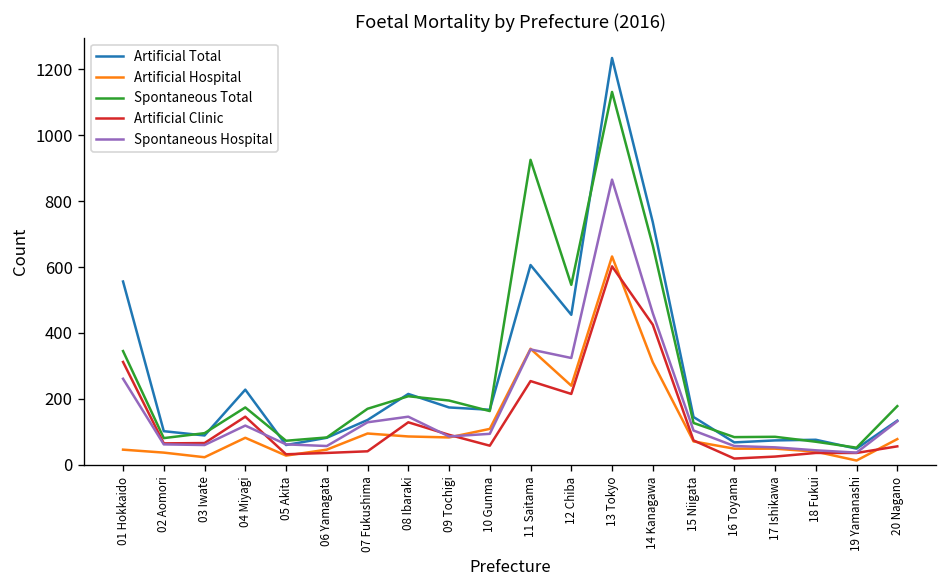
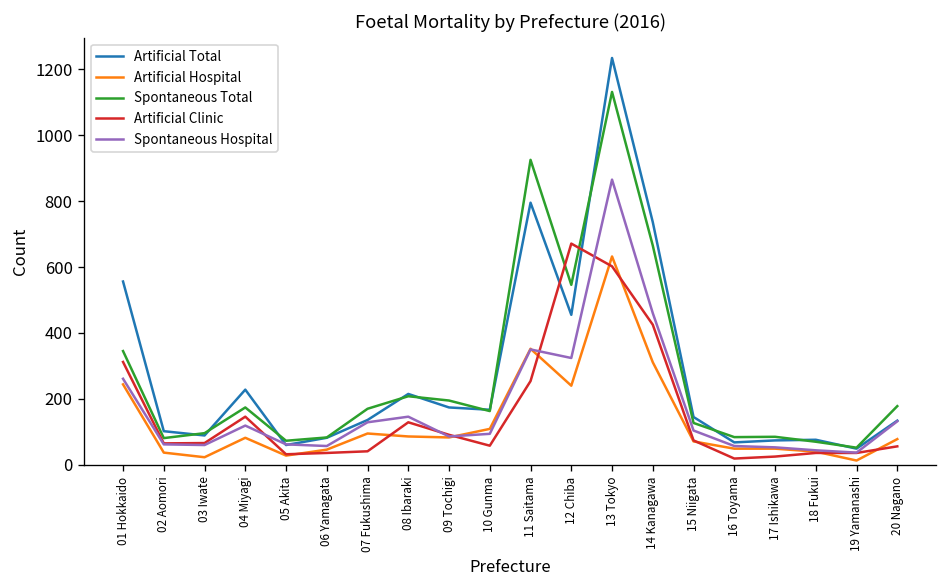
  {
    "Artificial Total": {
      "01 Hokkaido": 560,
      "02 Aomori": 100,
      "04 Miyagi": 230,
      "09 Tochigi": 170,
-     "11 Saitama": 610,
+     "11 Saitama": 800,
      "12 Chiba": 460,
      "13 Tokyo": 1230,
      "14 Kanagawa": 740,
      "15 Niigata": 150,
      "16 Toyama": 70,
      "17 Ishikawa": 70
    },
    "Artificial Hospital": {
-     "01 Hokkaido": 50,
+     "01 Hokkaido": 240,
      "02 Aomori": 40,
      "03 Iwate": 20,
      "04 Miyagi": 80,
      "06 Yamagata": 50,
      "07 Fukushima": 100,
      "08 Ibaraki": 90,
      "10 Gunma": 110,
      "12 Chiba": 240,
      "13 Tokyo": 630,
      "14 Kanagawa": 310,
      "19 Yamanashi": 10,
      "20 Nagano": 80
    },
    "Spontaneous Total": {
      "01 Hokkaido": 350,
      "02 Aomori": 80,
      "04 Miyagi": 170,
      "05 Akita": 70,
      "07 Fukushima": 170,
      "09 Tochigi": 200,
      "11 Saitama": 930,
      "12 Chiba": 550,
      "13 Tokyo": 1130,
      "14 Kanagawa": 670,
      "15 Niigata": 130,
      "16 Toyama": 80,
      "17 Ishikawa": 90,
      "20 Nagano": 180
    },
    "Artificial Clinic": {
      "01 Hokkaido": 310,
      "04 Miyagi": 150,
      "06 Yamagata": 40,
      "07 Fukushima": 40,
      "08 Ibaraki": 130,
      "10 Gunma": 60,
      "11 Saitama": 250,
-     "12 Chiba": 220,
+     "12 Chiba": 670,
      "13 Tokyo": 600,
      "14 Kanagawa": 430,
      "16 Toyama": 20,
      "17 Ishikawa": 30,
      "20 Nagano": 60
    },
    "Spontaneous Hospital": {
      "01 Hokkaido": 260,
      "04 Miyagi": 120,
      "06 Yamagata": 60,
      "08 Ibaraki": 150,
      "10 Gunma": 90,
      "12 Chiba": 320,
      "13 Tokyo": 870,
      "14 Kanagawa": 460,
      "15 Niigata": 100
    }
  }
